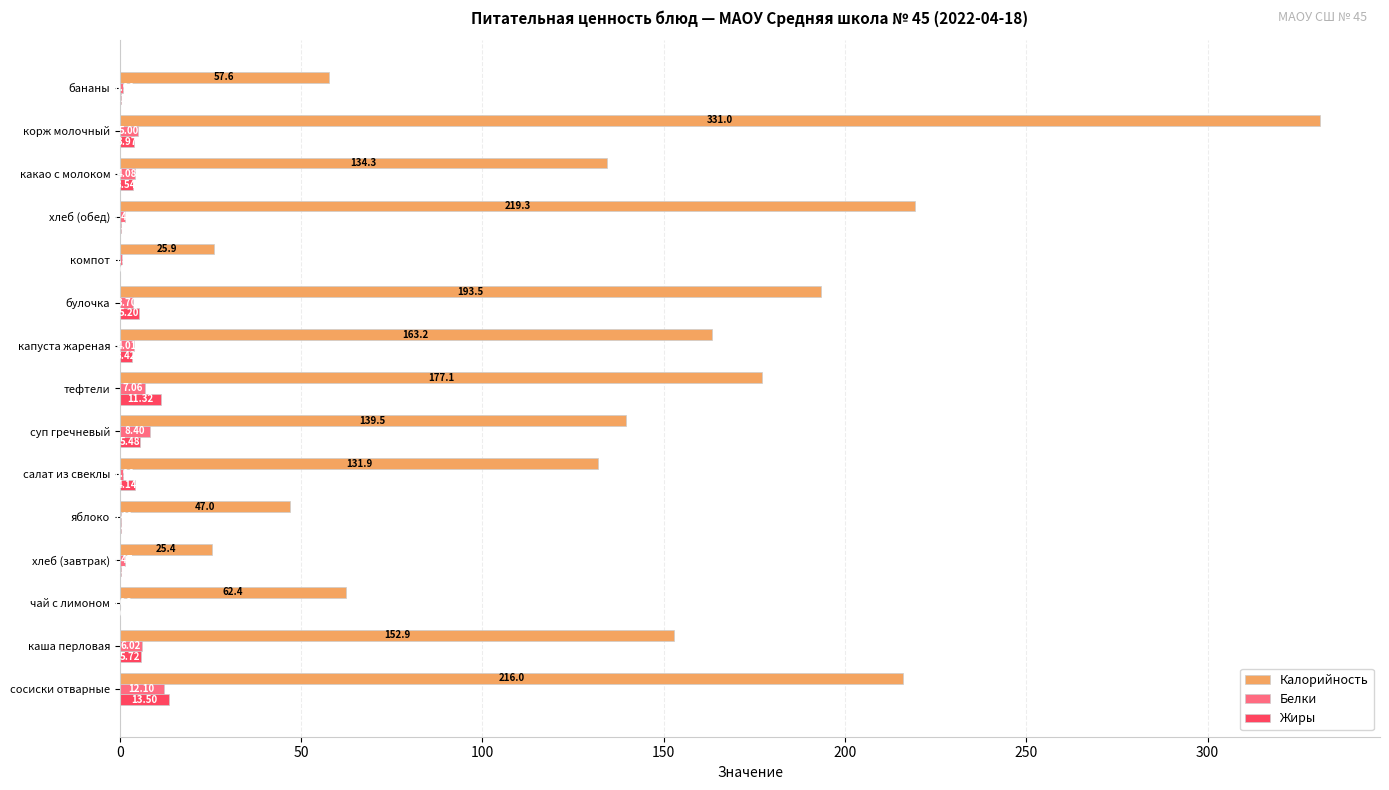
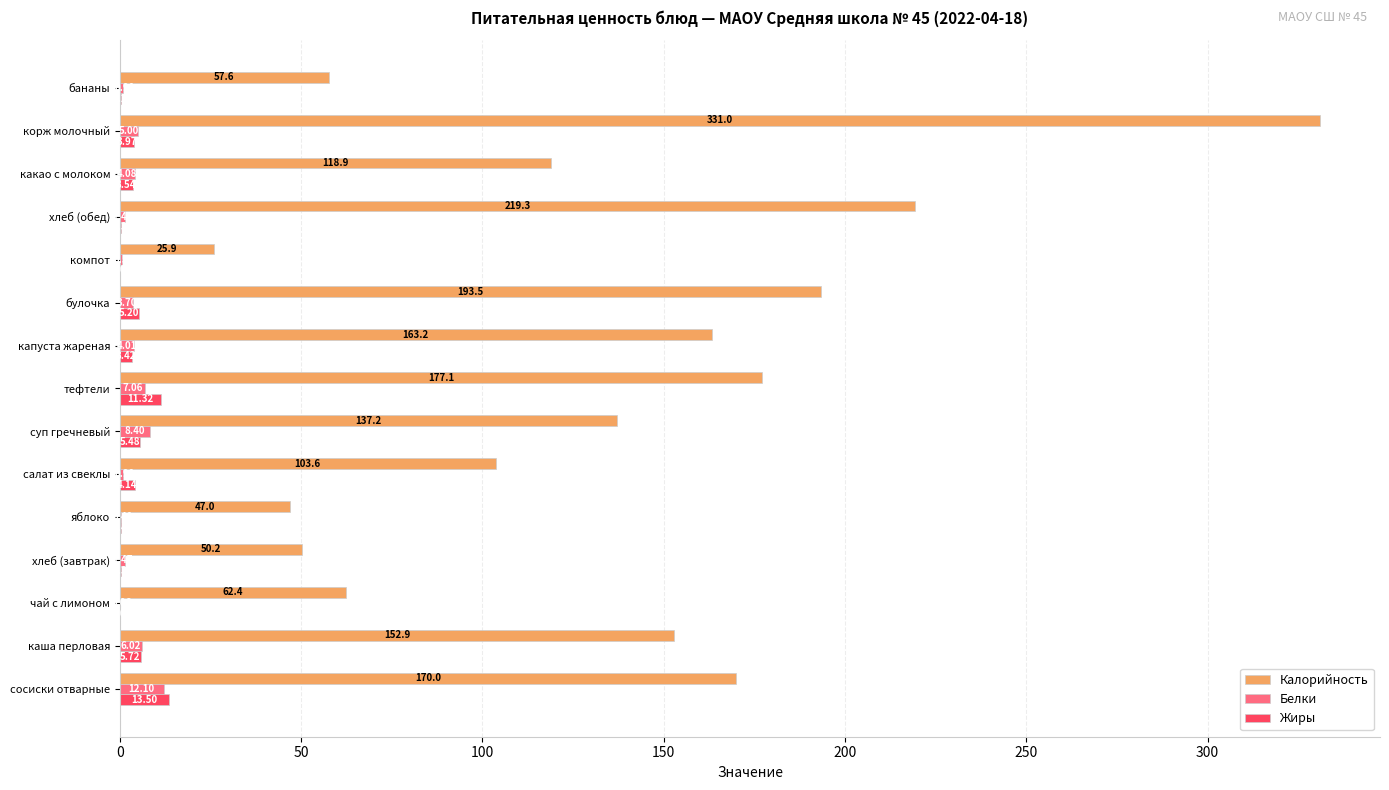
  {
    "Калорийность": {
      "бананы": 57.6,
      "корж молочный": 331.0,
-     "какао с молоком": 134.3,
+     "какао с молоком": 118.9,
      "хлеб (обед)": 219.3,
      "компот": 25.9,
      "булочка": 193.5,
      "капуста жареная": 163.2,
      "тефтели": 177.1,
-     "суп гречневый": 139.5,
-     "салат из свеклы": 131.9,
+     "суп гречневый": 137.2,
+     "салат из свеклы": 103.6,
      "яблоко": 47.0,
-     "хлеб (завтрак)": 25.4,
+     "хлеб (завтрак)": 50.2,
      "чай с лимоном": 62.4,
      "каша перловая": 152.9,
-     "сосиски отварные": 216.0
+     "сосиски отварные": 170.0
    }
  }
